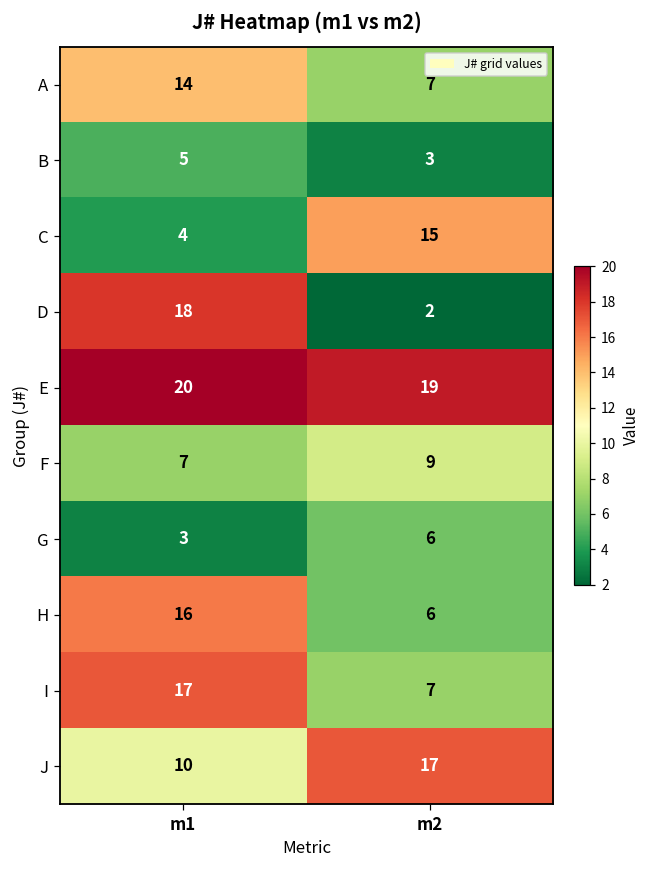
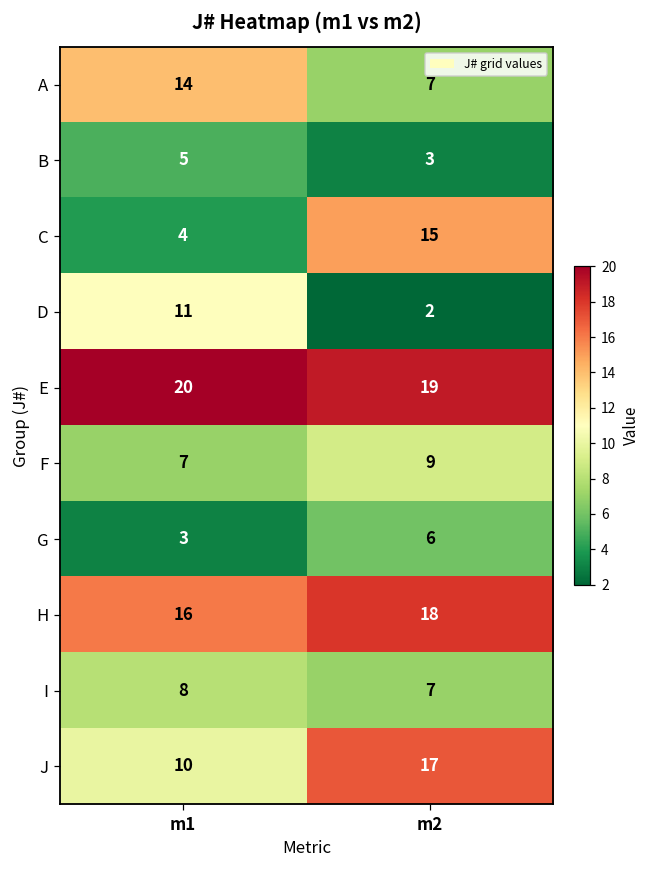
  {
    "A": {
      "m1": 14,
      "m2": 7
    },
    "B": {
      "m1": 5,
      "m2": 3
    },
    "C": {
      "m1": 4,
      "m2": 15
    },
    "D": {
-     "m1": 18,
+     "m1": 11,
      "m2": 2
    },
    "E": {
      "m1": 20,
      "m2": 19
    },
    "F": {
      "m1": 7,
      "m2": 9
    },
    "G": {
      "m1": 3,
      "m2": 6
    },
    "H": {
      "m1": 16,
-     "m2": 6
+     "m2": 18
    },
    "I": {
-     "m1": 17,
+     "m1": 8,
      "m2": 7
    },
    "J": {
      "m1": 10,
      "m2": 17
    }
  }
